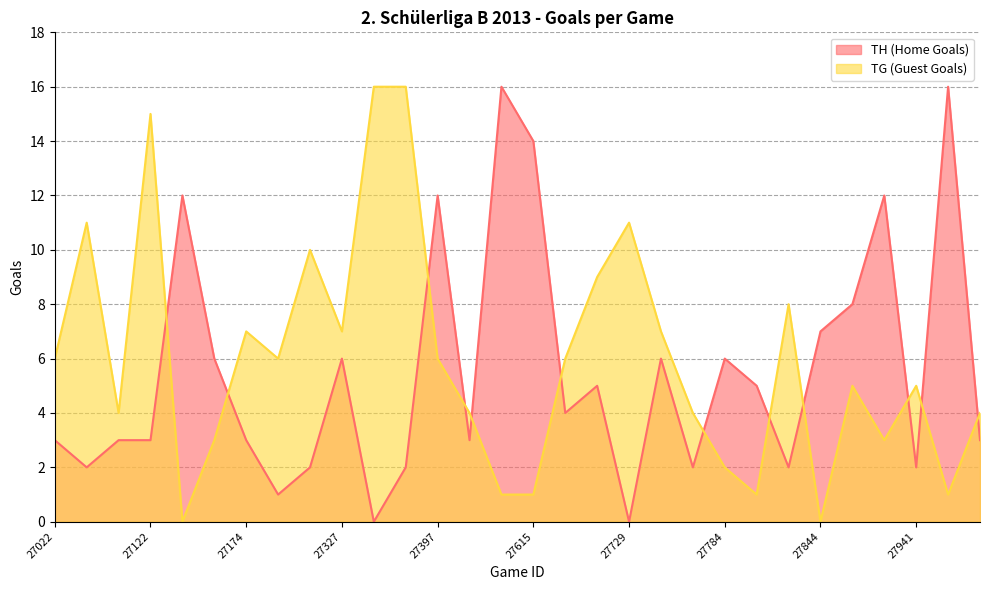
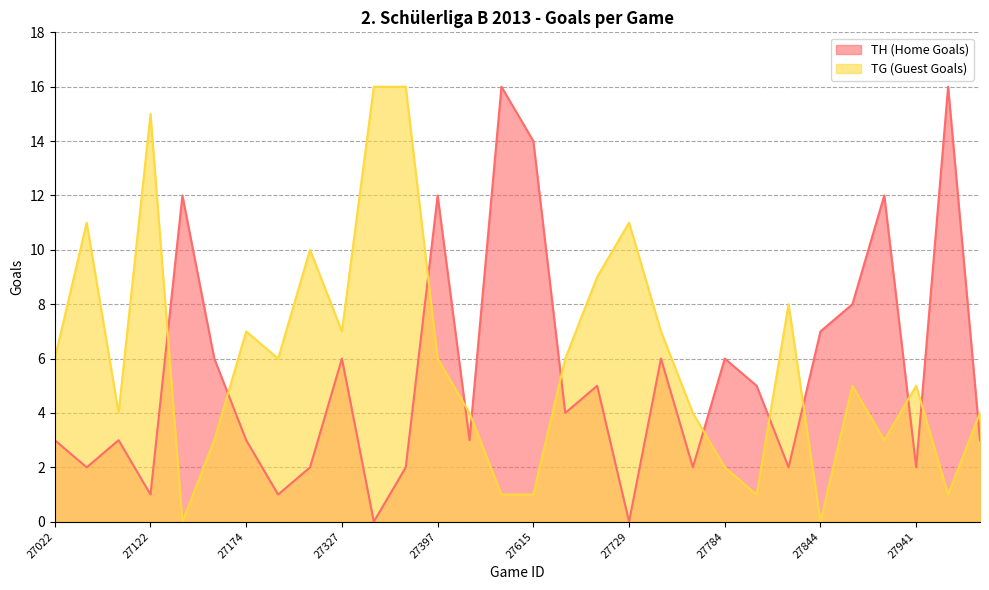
  {
    "TH (Home Goals)": {
      "27022": 3,
-     "27122": 3,
+     "27122": 1,
      "27174": 3,
      "27327": 6,
      "27397": 12,
      "27615": 14,
      "27729": 0,
      "27784": 6,
      "27844": 7,
      "27941": 2
    },
    "TG (Guest Goals)": {
      "27022": 6,
      "27122": 15,
      "27174": 7,
      "27327": 7,
      "27397": 6,
      "27615": 1,
      "27729": 11,
      "27784": 2,
      "27844": 0,
      "27941": 5
    }
  }
